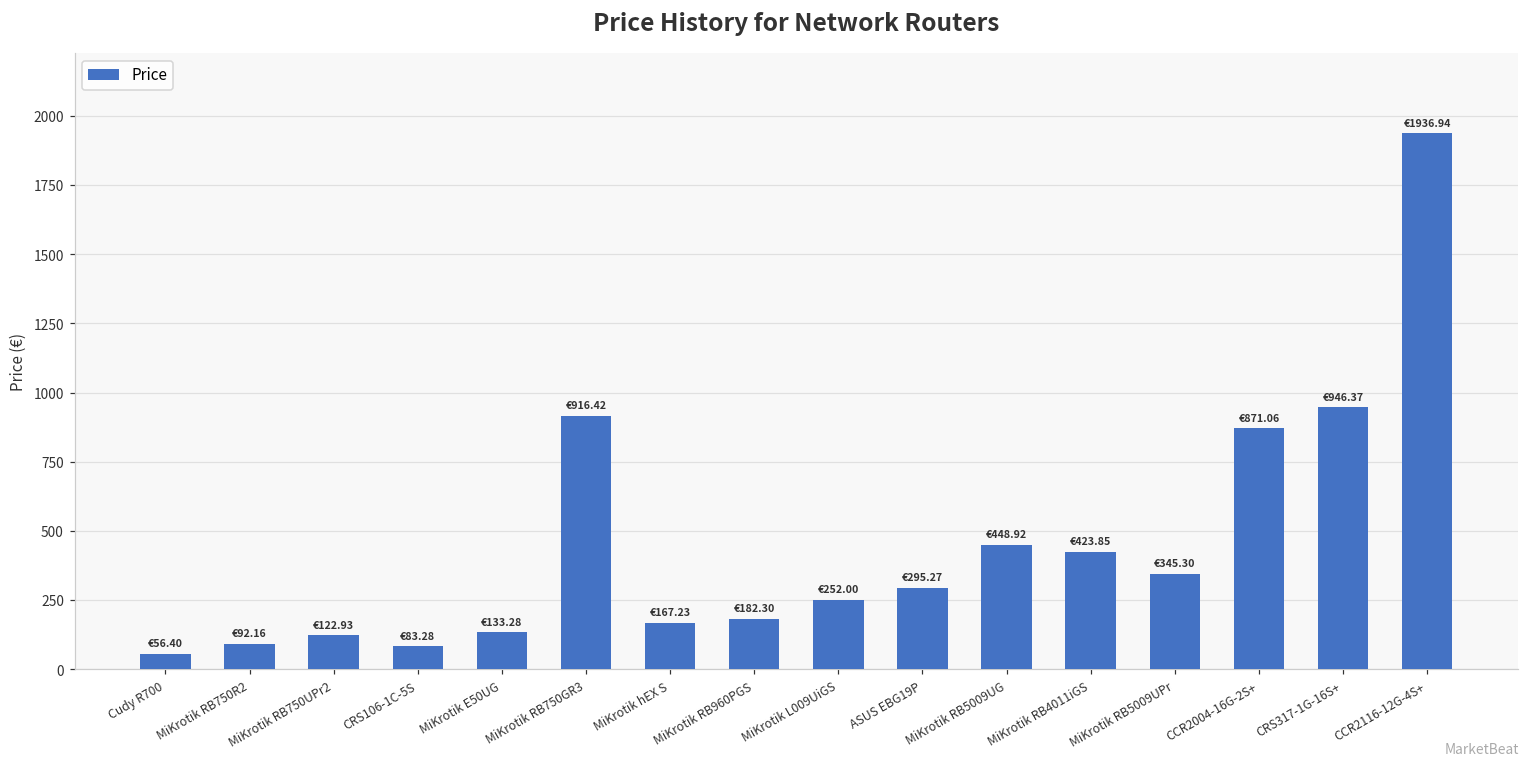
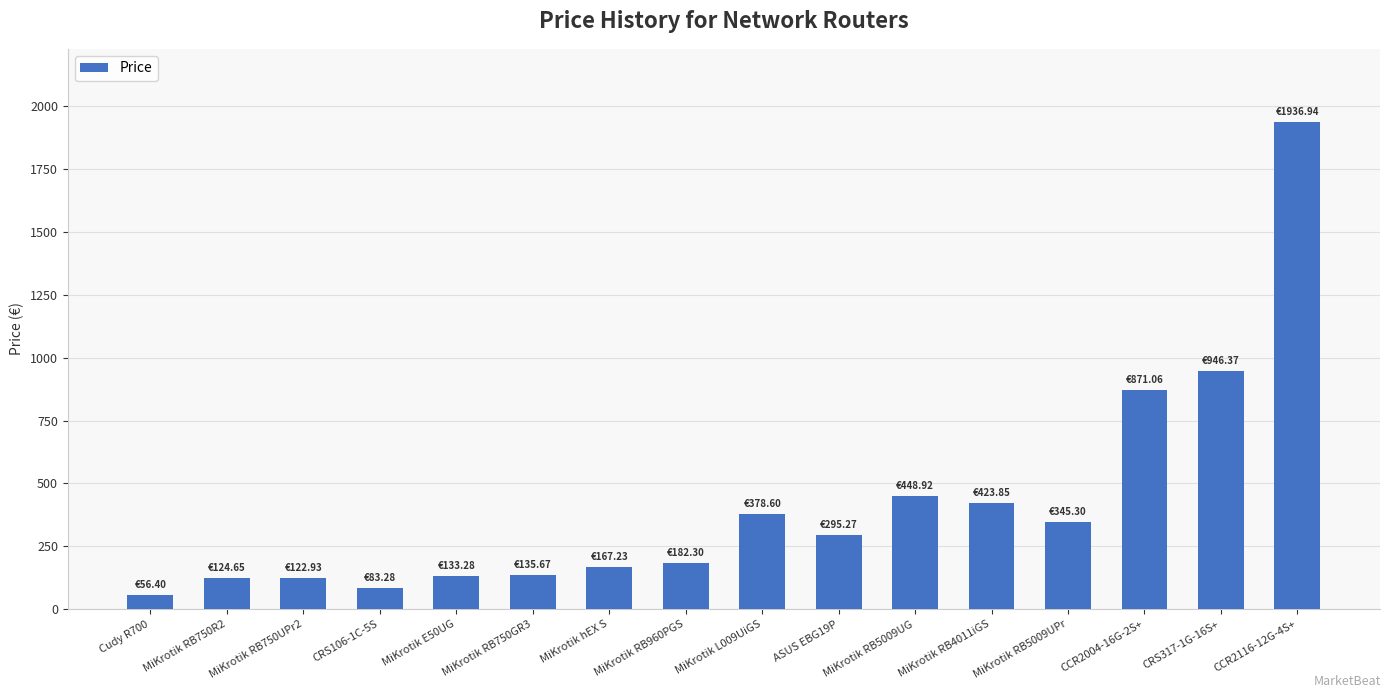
  {
    "Cudy R700": "€56.40",
-   "MiKrotik RB750R2": "€92.16",
+   "MiKrotik RB750R2": "€124.65",
    "MiKrotik RB750UPr2": "€122.93",
    "CRS106-1C-5S": "€83.28",
    "MiKrotik E50UG": "€133.28",
-   "MiKrotik RB750GR3": "€916.42",
+   "MiKrotik RB750GR3": "€135.67",
    "MiKrotik hEX S": "€167.23",
    "MiKrotik RB960PGS": "€182.30",
-   "MiKrotik L009UiGS": "€252.00",
+   "MiKrotik L009UiGS": "€378.60",
    "ASUS EBG19P": "€295.27",
    "MiKrotik RB5009UG": "€448.92",
    "MiKrotik RB4011iGS": "€423.85",
    "MiKrotik RB5009UPr": "€345.30",
    "CCR2004-16G-2S+": "€871.06",
    "CRS317-1G-16S+": "€946.37",
    "CCR2116-12G-4S+": "€1936.94"
  }
